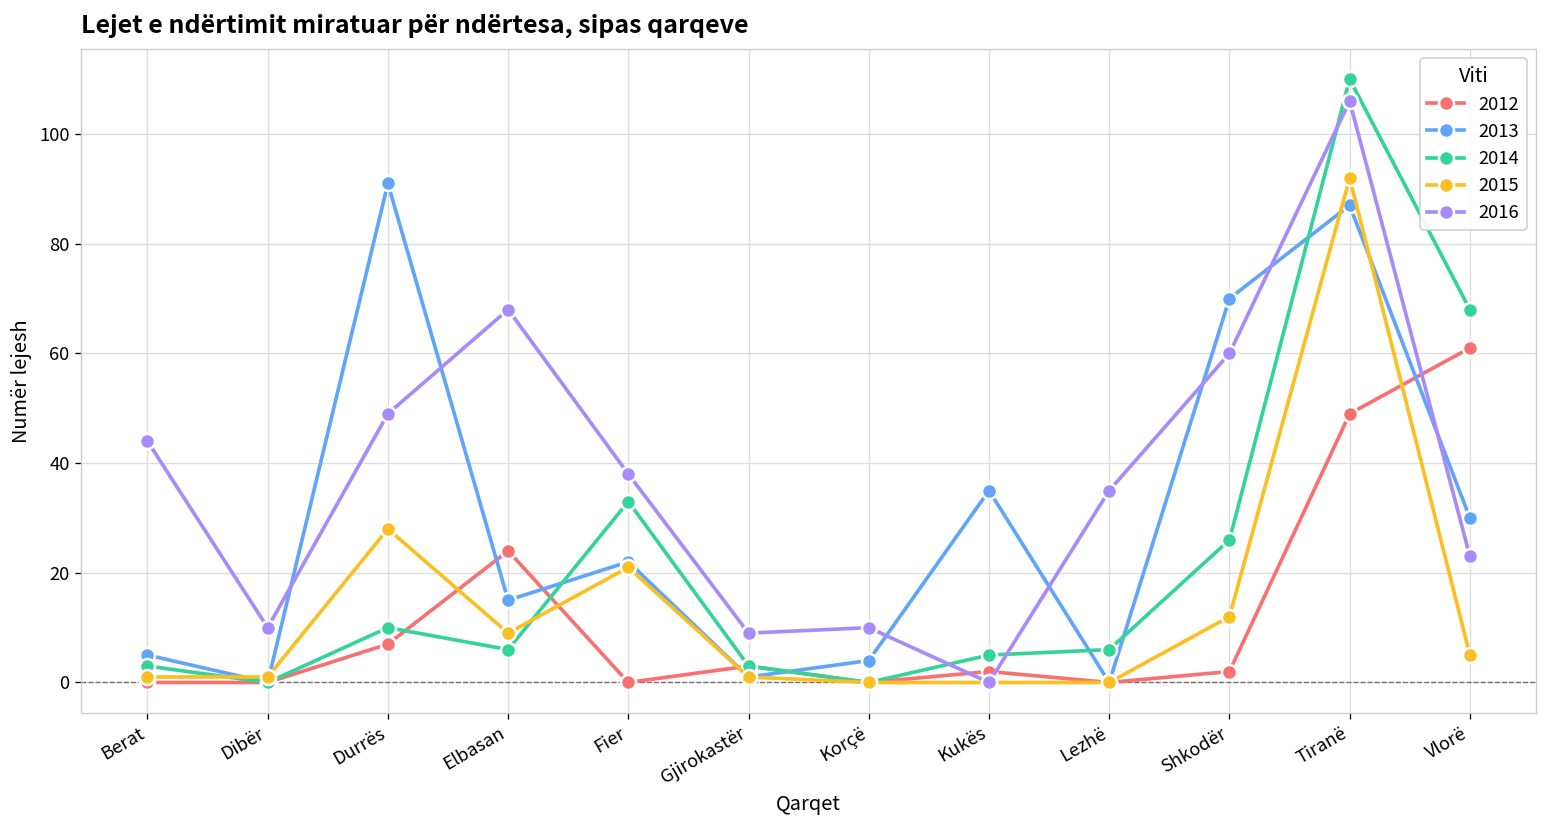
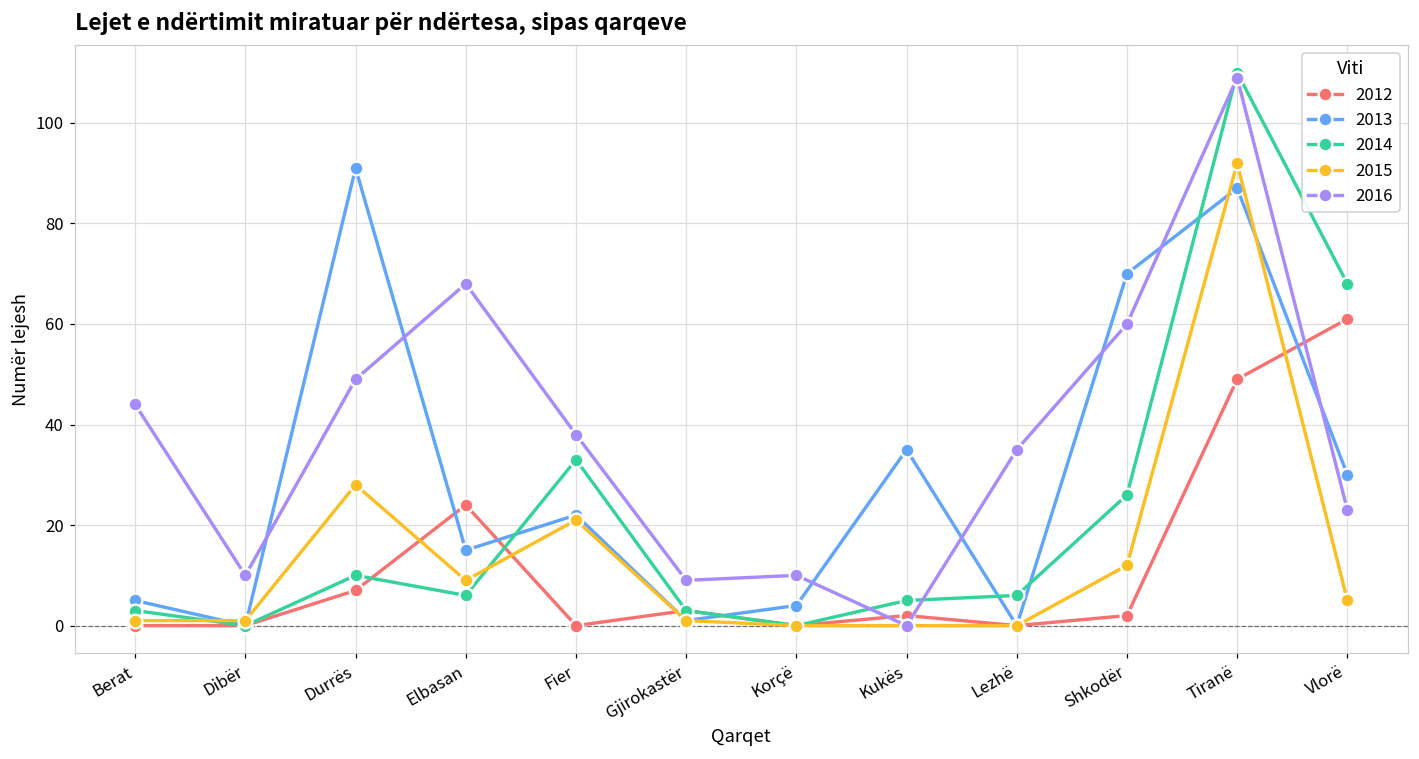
  {
    "2012": {
      "Berat": 0,
      "Durrës": 7,
      "Elbasan": 24,
      "Fier": 0,
      "Kukës": 2,
      "Shkodër": 2,
      "Tiranë": 49,
      "Vlorë": 61
    },
    "2013": {
      "Berat": 5,
      "Durrës": 91,
      "Elbasan": 15,
      "Fier": 22,
      "Korçë": 4,
      "Kukës": 35,
      "Shkodër": 70,
      "Tiranë": 87,
      "Vlorë": 30
    },
    "2014": {
      "Berat": 3,
      "Durrës": 10,
      "Elbasan": 6,
      "Fier": 33,
      "Kukës": 5,
      "Lezhë": 6,
      "Shkodër": 26,
      "Tiranë": 110,
      "Vlorë": 68
    },
    "2015": {
      "Berat": 1,
      "Dibër": 1,
      "Durrës": 28,
      "Elbasan": 9,
      "Fier": 21,
      "Shkodër": 12,
      "Tiranë": 92,
      "Vlorë": 5
    },
    "2016": {
      "Berat": 44,
      "Dibër": 10,
      "Durrës": 49,
      "Elbasan": 68,
      "Fier": 38,
      "Gjirokastër": 9,
      "Korçë": 10,
      "Lezhë": 35,
      "Shkodër": 60,
-     "Tiranë": 106,
+     "Tiranë": 109,
      "Vlorë": 23
    }
  }
